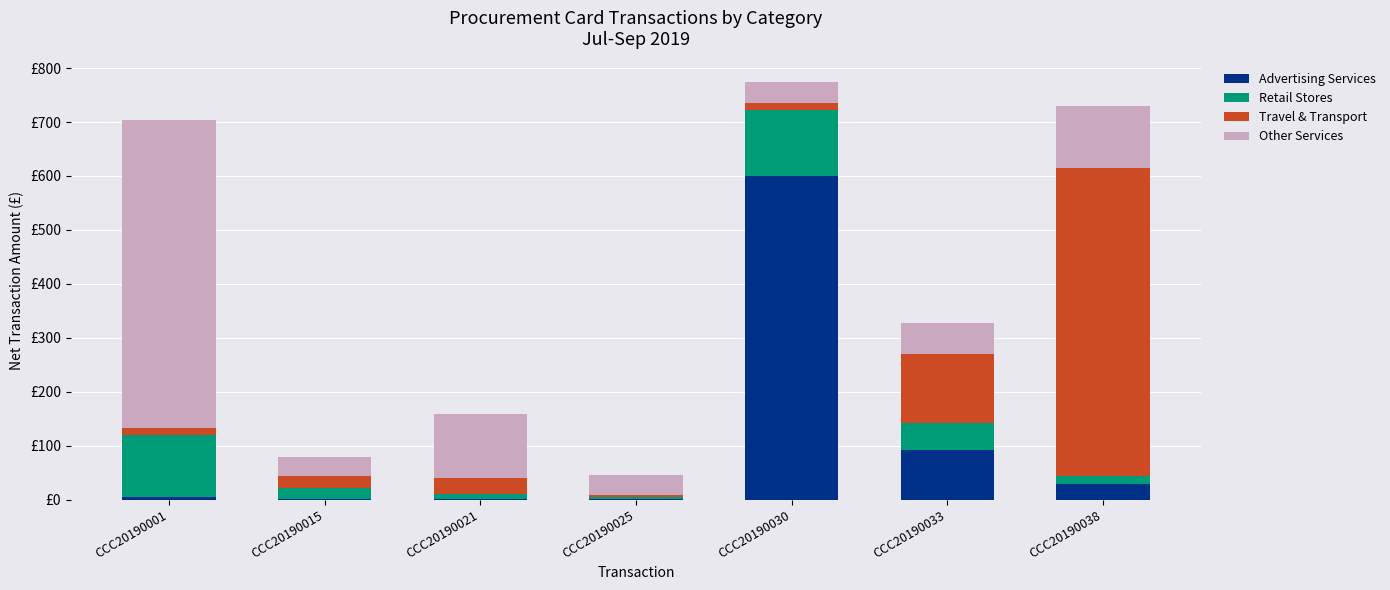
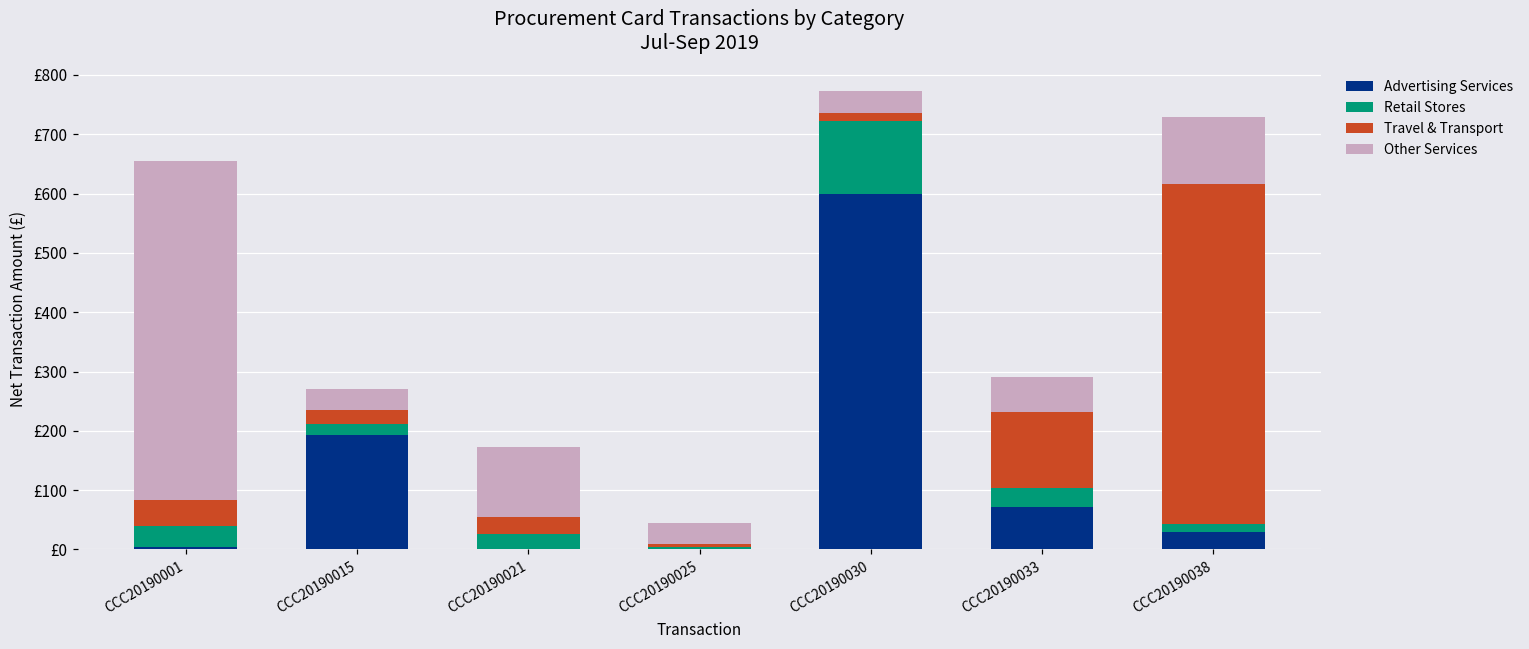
  {
    "Advertising Services": {
-     "CCC20190015": "£0",
+     "CCC20190015": "£190",
      "CCC20190030": "£600",
-     "CCC20190033": "£90",
+     "CCC20190033": "£70",
      "CCC20190038": "£30"
    },
    "Retail Stores": {
-     "CCC20190001": "£120",
+     "CCC20190001": "£40",
      "CCC20190015": "£20",
-     "CCC20190021": "£10",
+     "CCC20190021": "£20",
      "CCC20190030": "£120",
-     "CCC20190033": "£50",
+     "CCC20190033": "£30",
      "CCC20190038": "£10"
    },
    "Travel & Transport": {
-     "CCC20190001": "£10",
+     "CCC20190001": "£40",
      "CCC20190015": "£20",
      "CCC20190021": "£30",
      "CCC20190025": "£10",
      "CCC20190030": "£10",
      "CCC20190033": "£130",
      "CCC20190038": "£570"
    },
    "Other Services": {
      "CCC20190001": "£570",
      "CCC20190015": "£30",
      "CCC20190021": "£120",
      "CCC20190025": "£40",
      "CCC20190030": "£40",
      "CCC20190033": "£60",
      "CCC20190038": "£110"
    }
  }
